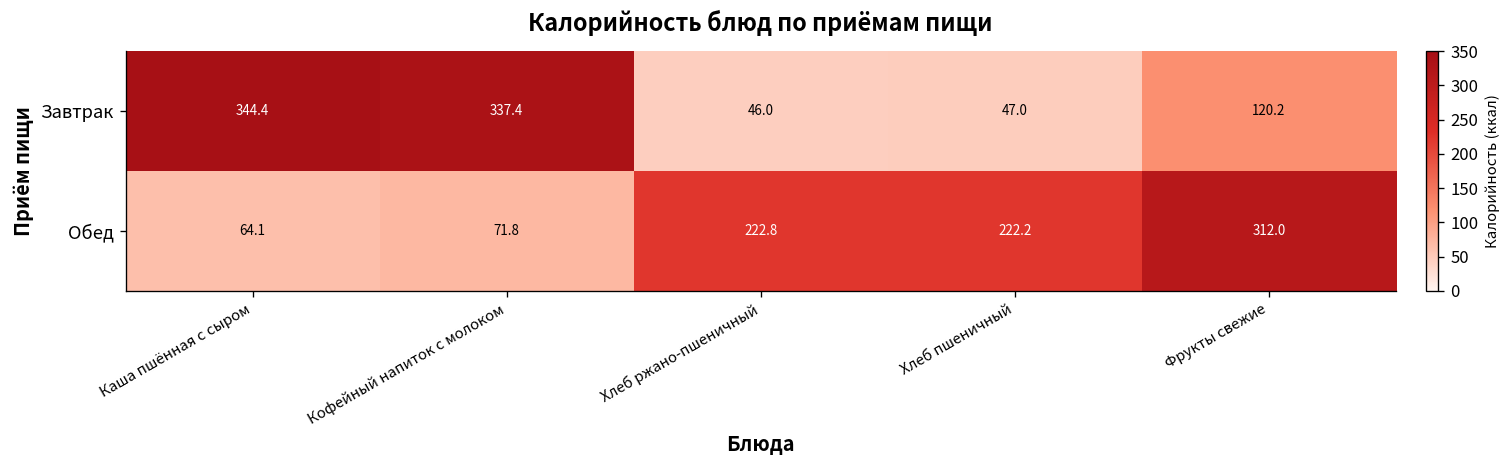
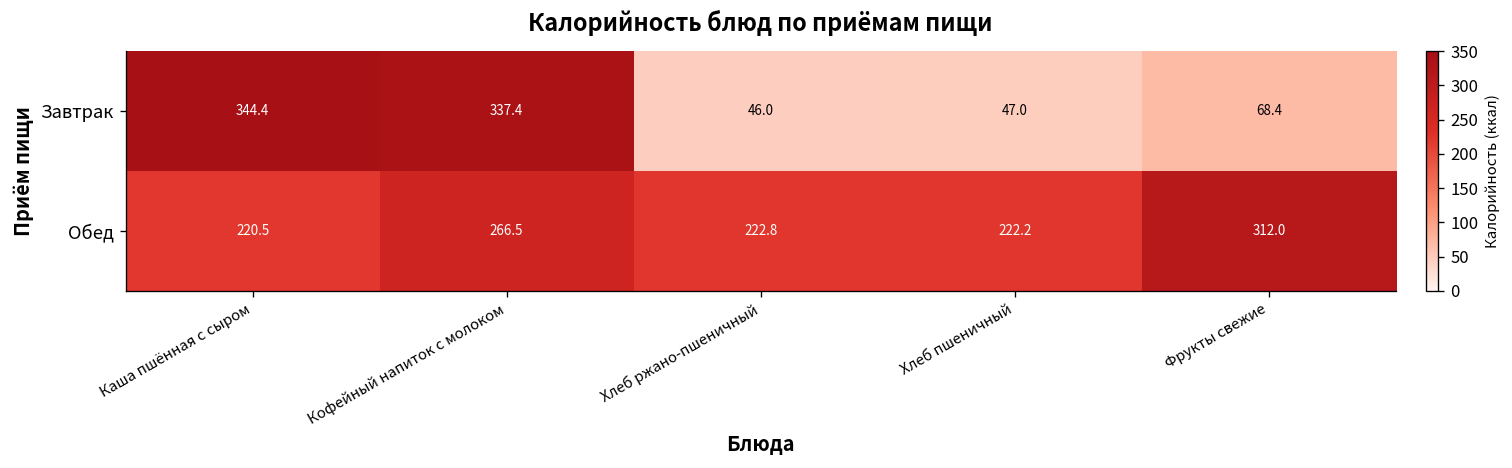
  {
    "Завтрак": {
      "Каша пшённая с сыром": 344.4,
      "Кофейный напиток с молоком": 337.4,
      "Хлеб ржано-пшеничный": 46.0,
      "Хлеб пшеничный": 47.0,
-     "Фрукты свежие": 120.2
+     "Фрукты свежие": 68.4
    },
    "Обед": {
-     "Каша пшённая с сыром": 64.1,
-     "Кофейный напиток с молоком": 71.8,
+     "Каша пшённая с сыром": 220.5,
+     "Кофейный напиток с молоком": 266.5,
      "Хлеб ржано-пшеничный": 222.8,
      "Хлеб пшеничный": 222.2,
      "Фрукты свежие": 312.0
    }
  }
